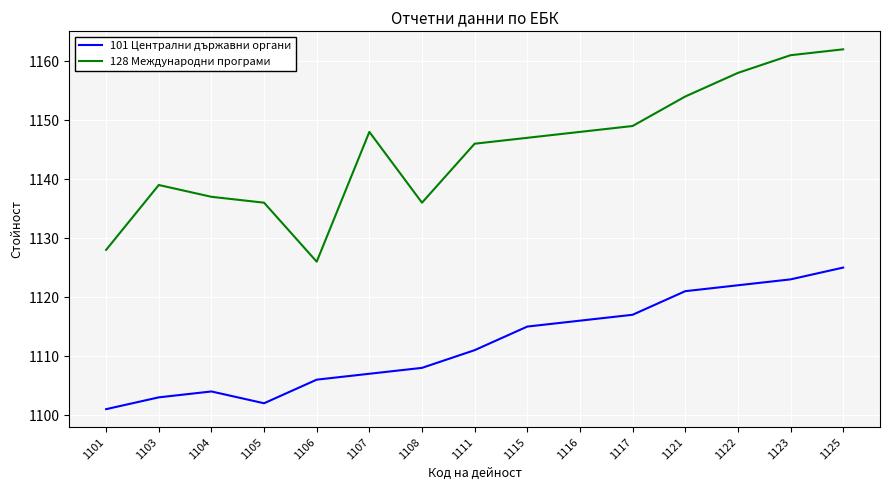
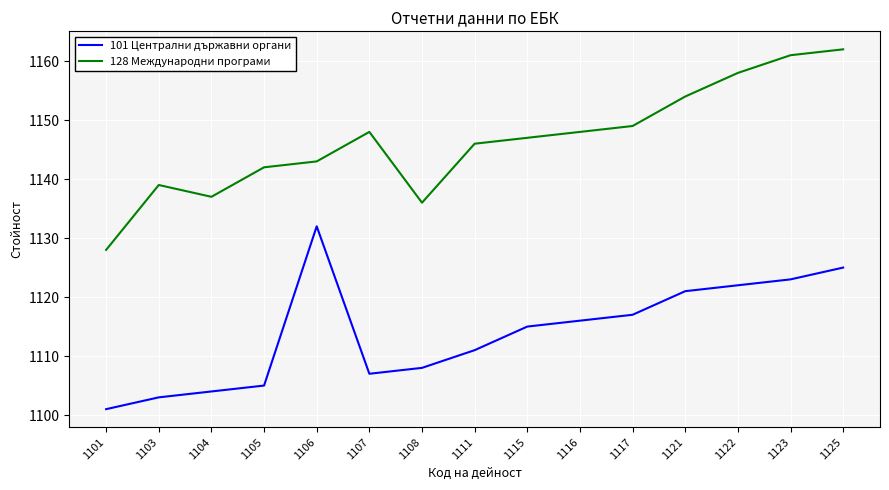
  {
    "101 Централни държавни органи": {
      "1101": 1101,
      "1103": 1103,
      "1104": 1104,
-     "1105": 1102,
-     "1106": 1106,
+     "1105": 1105,
+     "1106": 1132,
      "1107": 1107,
      "1108": 1108,
      "1111": 1111,
      "1115": 1115,
      "1116": 1116,
      "1117": 1117,
      "1121": 1121,
      "1122": 1122,
      "1123": 1123,
      "1125": 1125
    },
    "128 Международни програми": {
      "1101": 1128,
      "1103": 1139,
      "1104": 1137,
-     "1105": 1136,
-     "1106": 1126,
+     "1105": 1142,
+     "1106": 1143,
      "1107": 1148,
      "1108": 1136,
      "1111": 1146,
      "1115": 1147,
      "1116": 1148,
      "1117": 1149,
      "1121": 1154,
      "1122": 1158,
      "1123": 1161,
      "1125": 1162
    }
  }
